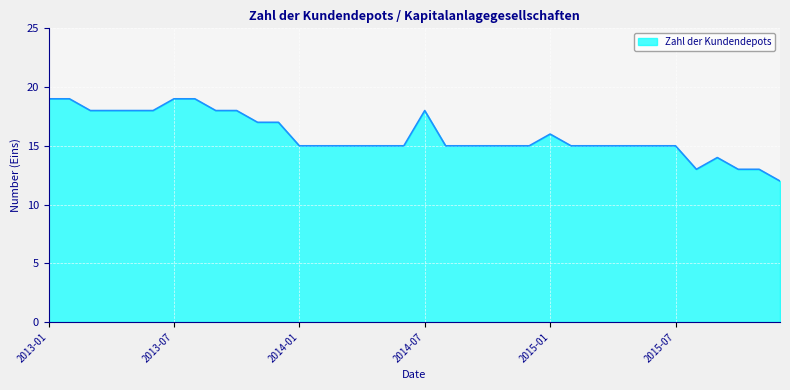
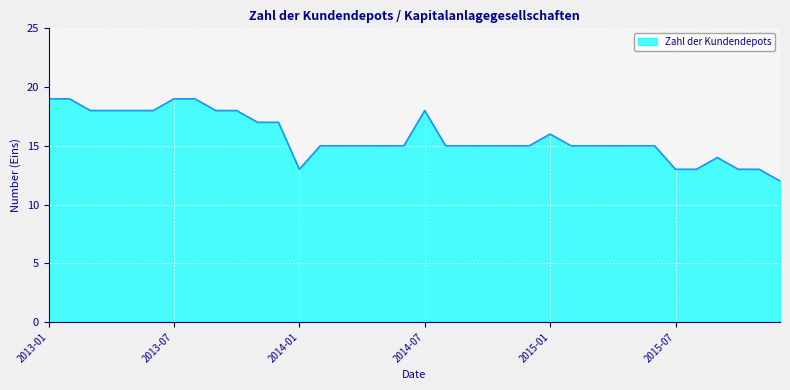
  {
    "2013-01": 19,
    "2013-07": 19,
-   "2014-01": 15,
+   "2014-01": 13,
    "2014-07": 18,
    "2015-01": 16,
-   "2015-07": 15
+   "2015-07": 13
  }
